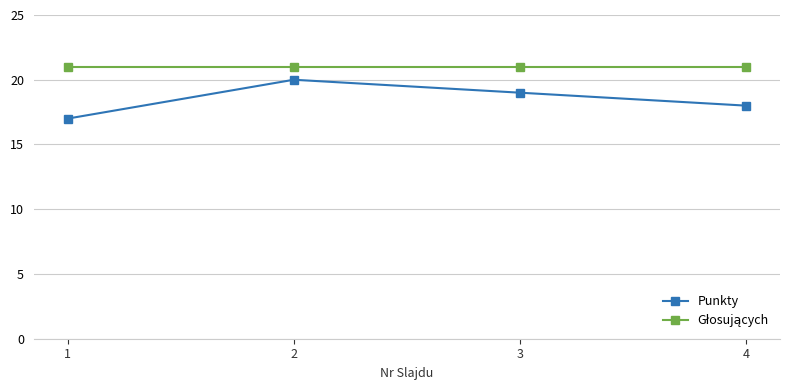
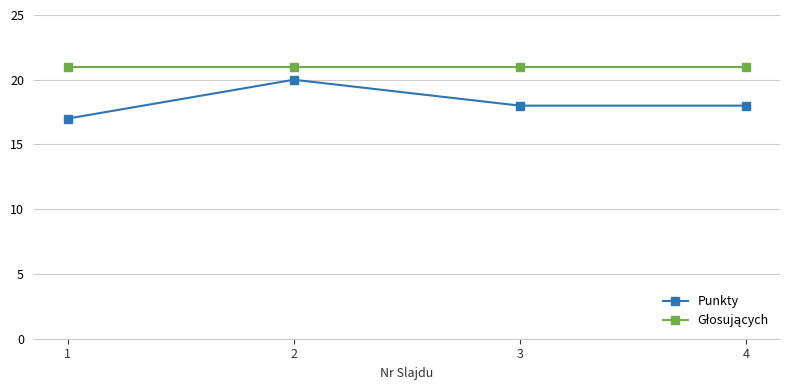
  {
    "Punkty": {
      "1": 17,
      "2": 20,
-     "3": 19,
+     "3": 18,
      "4": 18
    },
    "Głosujących": {
      "1": 21,
      "2": 21,
      "3": 21,
      "4": 21
    }
  }
